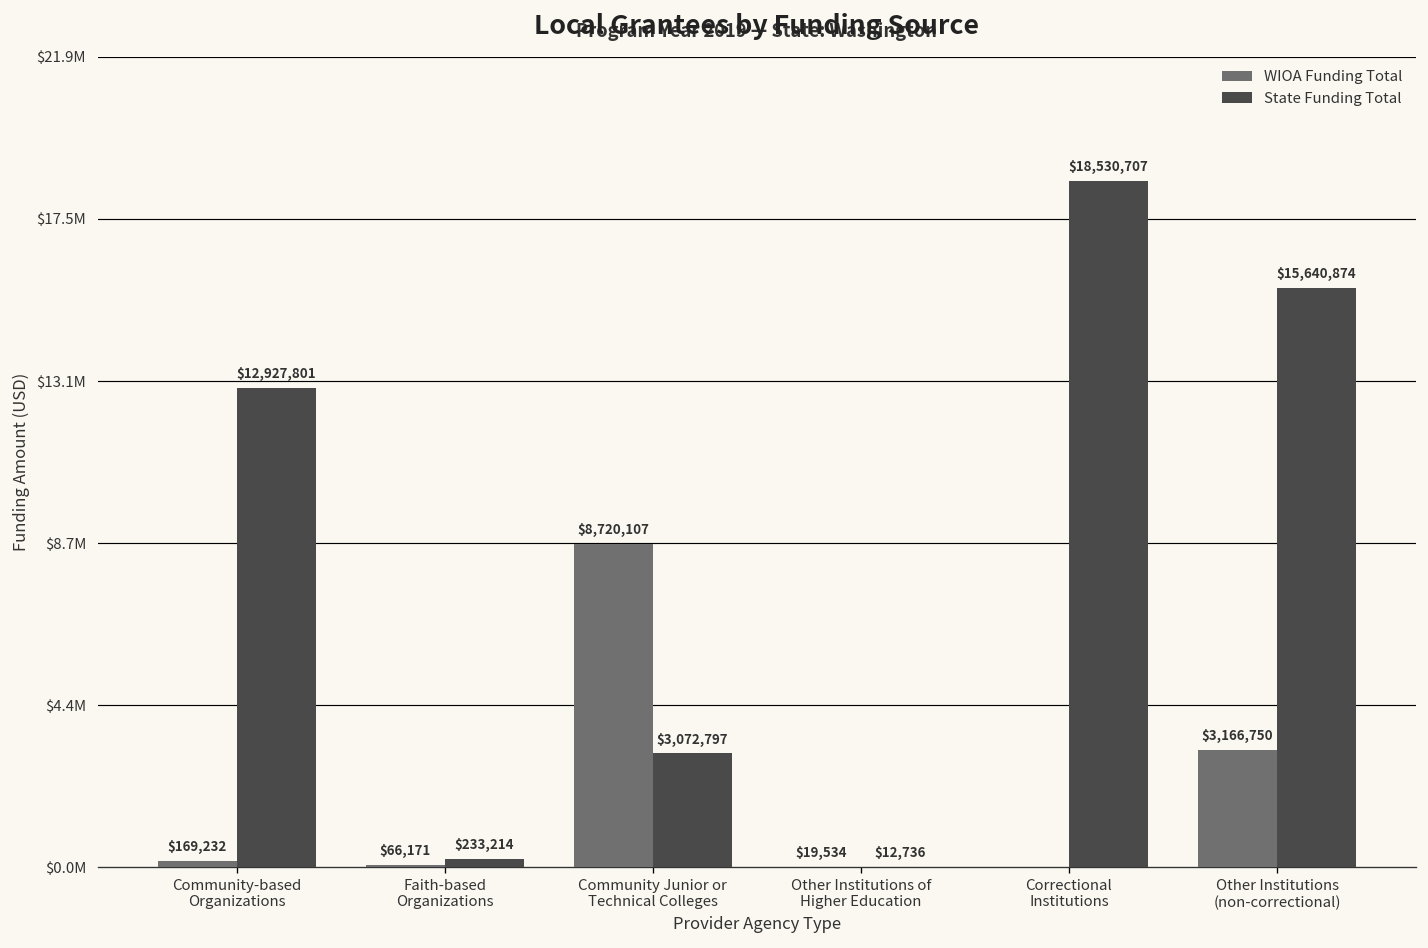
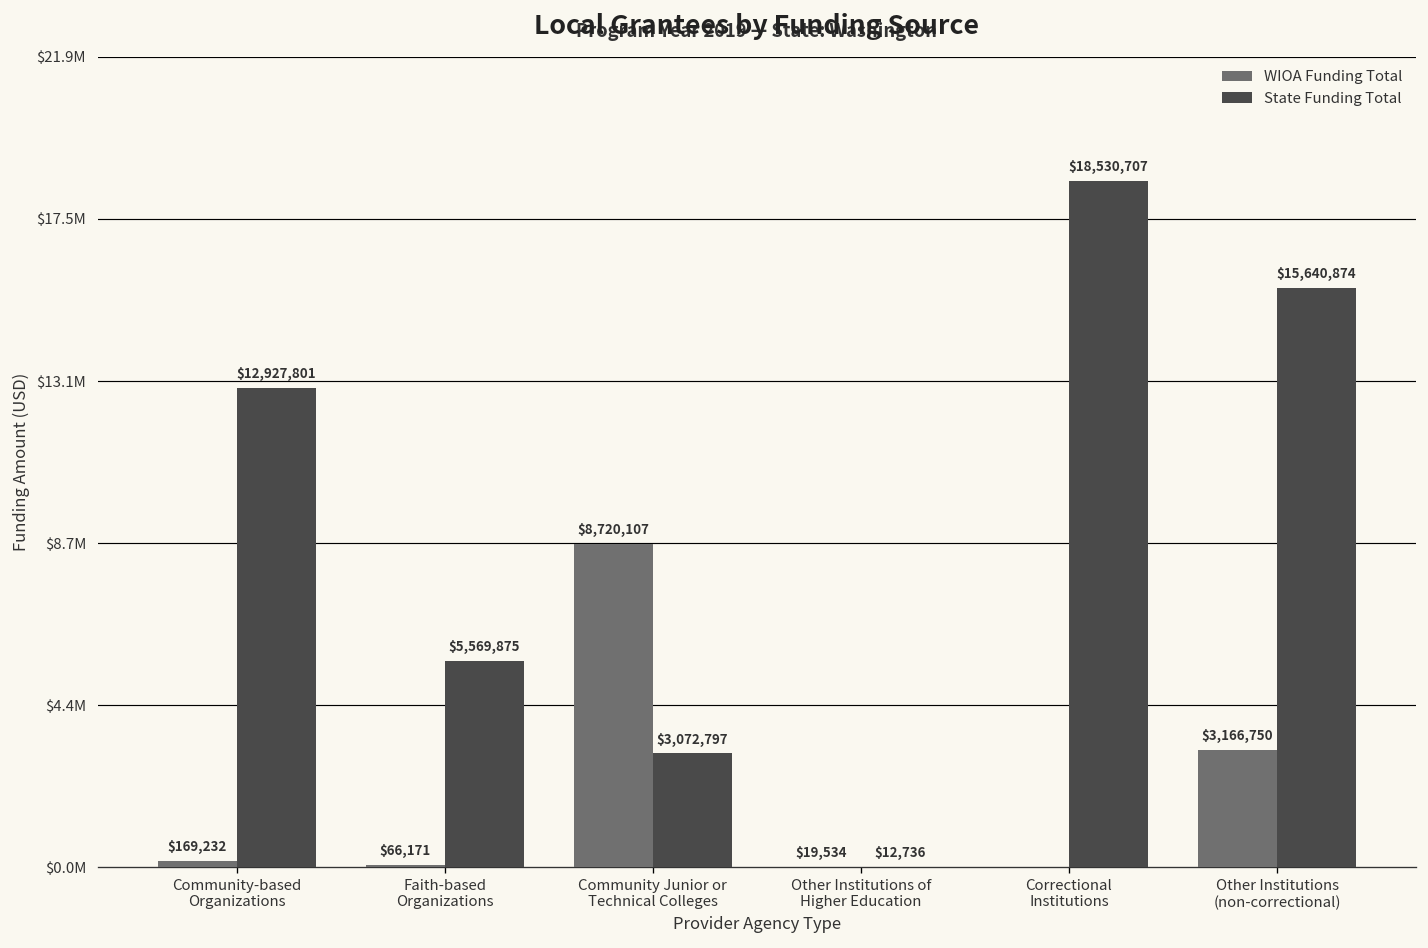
  {
    "WIOA Funding Total": {
      "Community-based Organizations": "$169,232",
      "Faith-based Organizations": "$66,171",
      "Community Junior or Technical Colleges": "$8,720,107",
      "Other Institutions of Higher Education": "$19,534",
      "Other Institutions (non-correctional)": "$3,166,750"
    },
    "State Funding Total": {
      "Community-based Organizations": "$12,927,801",
-     "Faith-based Organizations": "$233,214",
+     "Faith-based Organizations": "$5,569,875",
      "Community Junior or Technical Colleges": "$3,072,797",
      "Other Institutions of Higher Education": "$12,736",
      "Correctional Institutions": "$18,530,707",
      "Other Institutions (non-correctional)": "$15,640,874"
    }
  }
